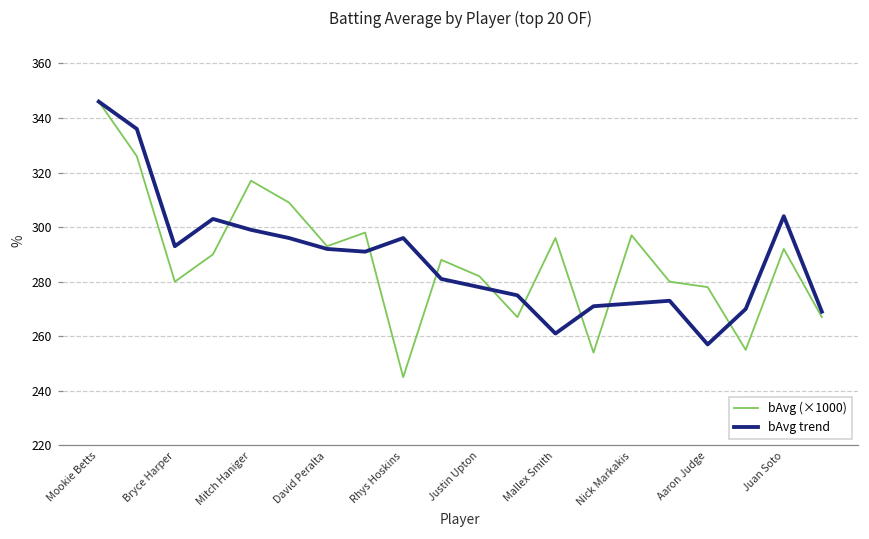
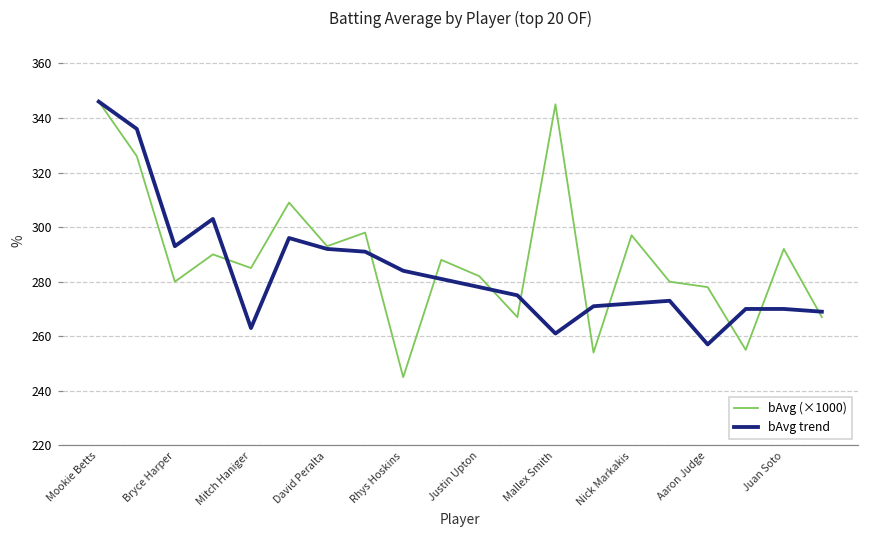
  {
    "bAvg (×1000)": {
      "Bryce Harper": 280,
-     "Mitch Haniger": 317,
+     "Mitch Haniger": 285,
      "Rhys Hoskins": 245,
      "Justin Upton": 282,
-     "Mallex Smith": 296,
+     "Mallex Smith": 345,
      "Nick Markakis": 297,
      "Aaron Judge": 278,
      "Juan Soto": 292
    },
    "bAvg trend": {
      "Bryce Harper": 293,
-     "Mitch Haniger": 299,
-     "Rhys Hoskins": 296,
+     "Mitch Haniger": 263,
+     "Rhys Hoskins": 284,
      "Justin Upton": 278,
      "Mallex Smith": 261,
      "Nick Markakis": 272,
      "Aaron Judge": 257,
-     "Juan Soto": 304
+     "Juan Soto": 270
    }
  }
